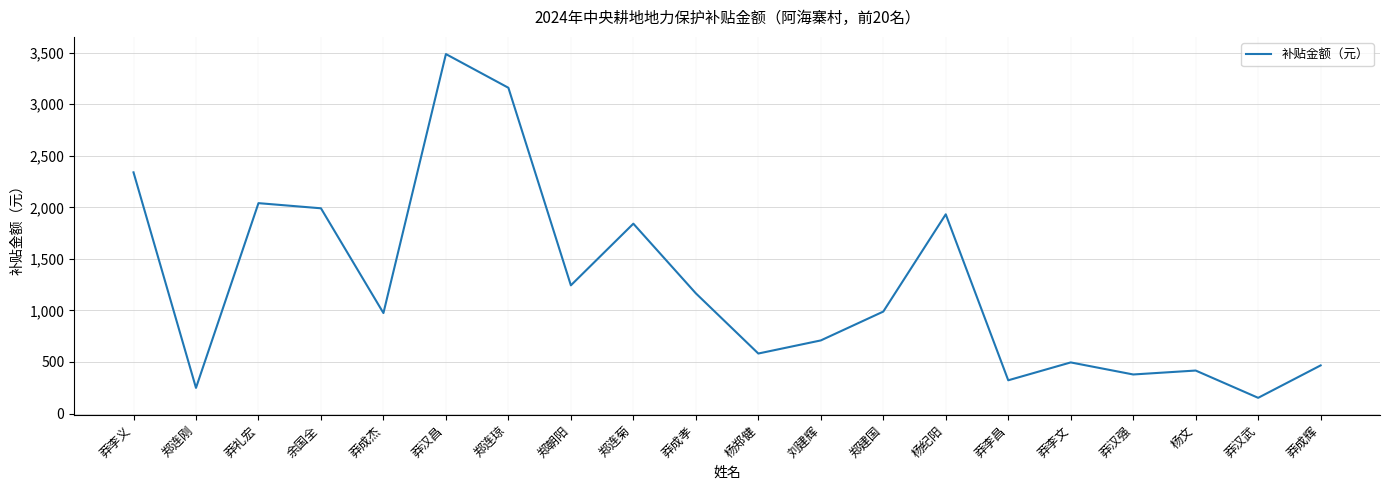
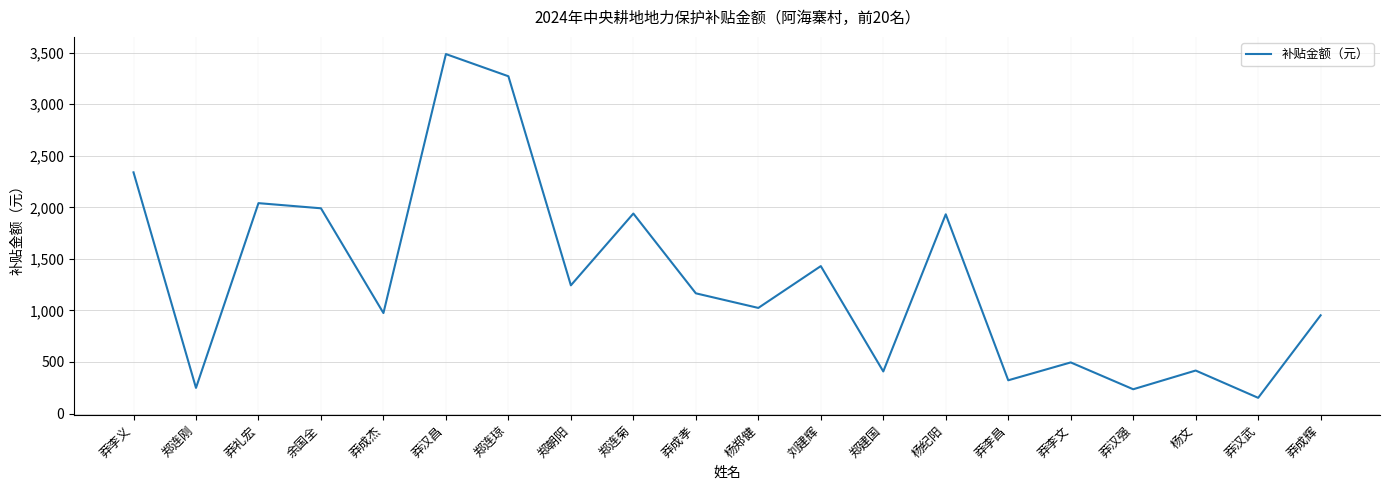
  {
    "莽李义": "2,340",
    "郑连刚": "250",
    "莽礼宏": "2,040",
    "余国全": "1,990",
    "莽成杰": "970",
    "莽汉昌": "3,490",
-   "郑连琼": "3,160",
+   "郑连琼": "3,270",
    "郑朝阳": "1,240",
-   "郑连菊": "1,840",
+   "郑连菊": "1,940",
    "莽成孝": "1,170",
-   "杨郑健": "580",
-   "刘建辉": "710",
-   "郑建国": "990",
+   "杨郑健": "1,020",
+   "刘建辉": "1,430",
+   "郑建国": "410",
    "杨纪阳": "1,930",
    "莽李昌": "320",
    "莽李文": "500",
-   "莽汉强": "380",
+   "莽汉强": "240",
    "杨文": "420",
    "莽汉武": "150",
-   "莽成辉": "470"
+   "莽成辉": "950"
  }
